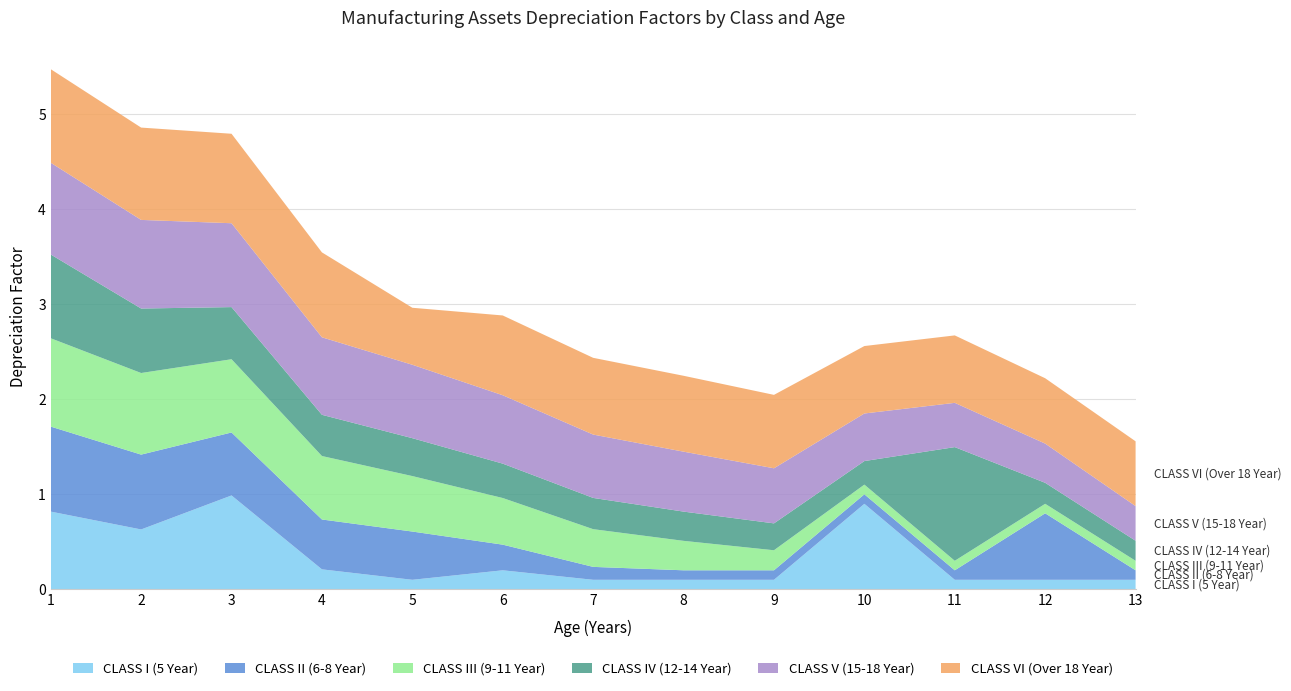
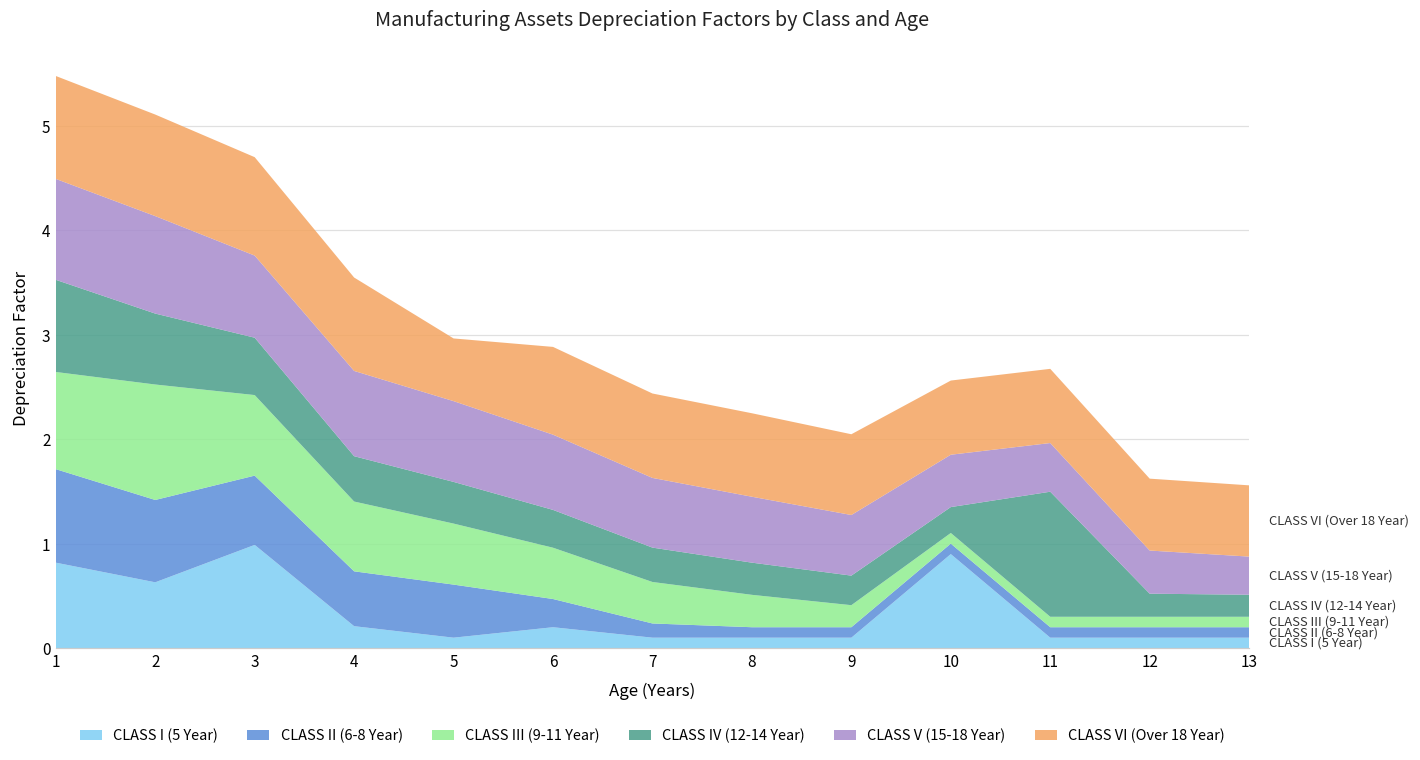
  {
    "CLASS I (5 Year)": {
      "1": 0.8,
      "2": 0.6,
      "3": 1.0,
      "4": 0.2,
      "5": 0.1,
      "6": 0.2,
      "7": 0.1,
      "8": 0.1,
      "9": 0.1,
      "10": 0.9,
      "11": 0.1,
      "12": 0.1
    },
    "CLASS II (6-8 Year)": {
      "1": 0.9,
      "2": 0.8,
      "3": 0.7,
      "4": 0.5,
      "5": 0.5,
      "6": 0.3,
      "7": 0.1,
      "8": 0.1,
      "9": 0.1,
      "10": 0.1,
      "11": 0.1,
-     "12": 0.7
+     "12": 0.1
    },
    "CLASS III (9-11 Year)": {
      "1": 0.9,
-     "2": 0.9,
+     "2": 1.1,
      "3": 0.8,
      "4": 0.7,
      "5": 0.6,
      "6": 0.5,
      "7": 0.4,
      "8": 0.3,
      "9": 0.2,
      "10": 0.1,
      "11": 0.1,
      "12": 0.1
    },
    "CLASS IV (12-14 Year)": {
      "1": 0.9,
      "2": 0.7,
      "3": 0.5,
      "4": 0.4,
      "5": 0.4,
      "6": 0.4,
      "7": 0.3,
      "8": 0.3,
      "9": 0.3,
      "10": 0.2,
      "11": 1.2,
      "12": 0.2
    },
    "CLASS V (15-18 Year)": {
      "1": 1.0,
      "2": 0.9,
-     "3": 0.9,
+     "3": 0.8,
      "4": 0.8,
      "5": 0.8,
      "6": 0.7,
      "7": 0.7,
      "8": 0.6,
      "9": 0.6,
      "10": 0.5,
      "11": 0.5,
      "12": 0.4
    },
    "CLASS VI (Over 18 Year)": {
      "1": 1.0,
      "2": 1.0,
      "3": 0.9,
      "4": 0.9,
      "5": 0.6,
      "6": 0.8,
      "7": 0.8,
      "8": 0.8,
      "9": 0.8,
      "10": 0.7,
      "11": 0.7,
      "12": 0.7,
      "13": 0.7
    }
  }
